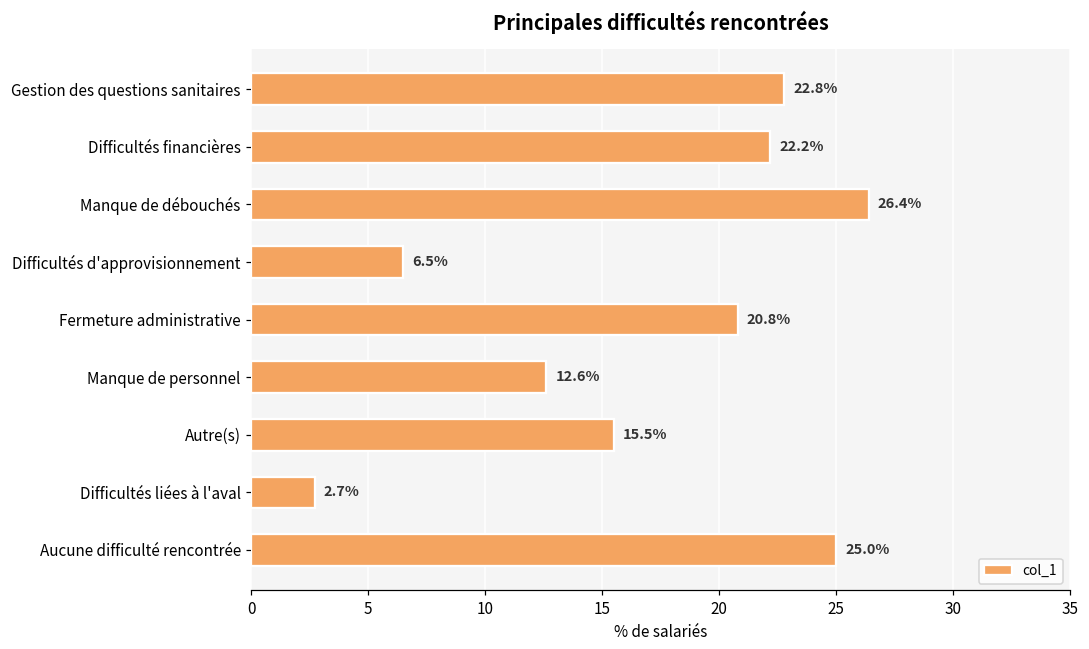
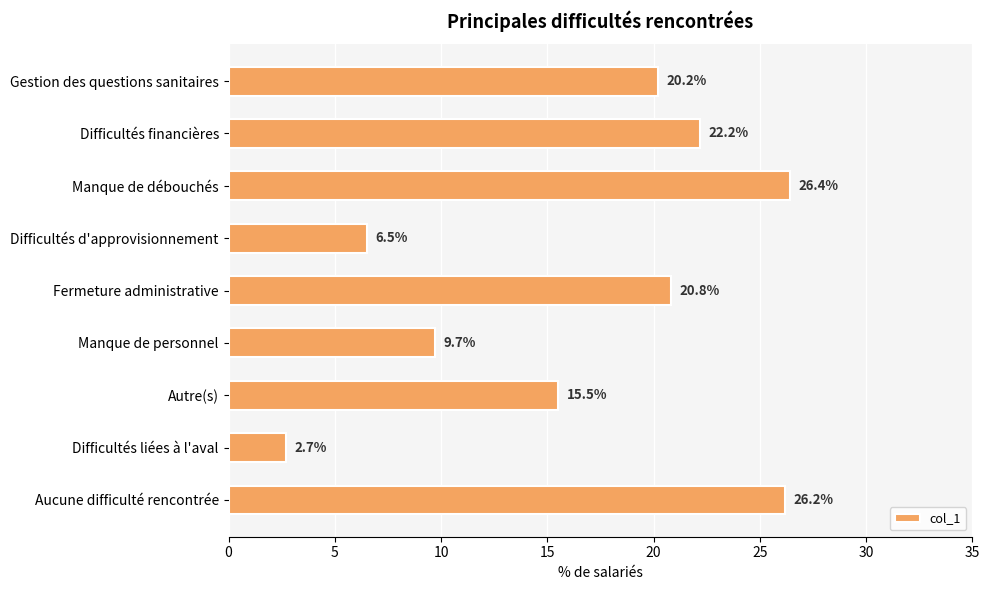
  {
-   "Gestion des questions sanitaires": "22.8%",
+   "Gestion des questions sanitaires": "20.2%",
    "Difficultés financières": "22.2%",
    "Manque de débouchés": "26.4%",
    "Difficultés d'approvisionnement": "6.5%",
    "Fermeture administrative": "20.8%",
-   "Manque de personnel": "12.6%",
+   "Manque de personnel": "9.7%",
    "Autre(s)": "15.5%",
    "Difficultés liées à l'aval": "2.7%",
-   "Aucune difficulté rencontrée": "25.0%"
+   "Aucune difficulté rencontrée": "26.2%"
  }
